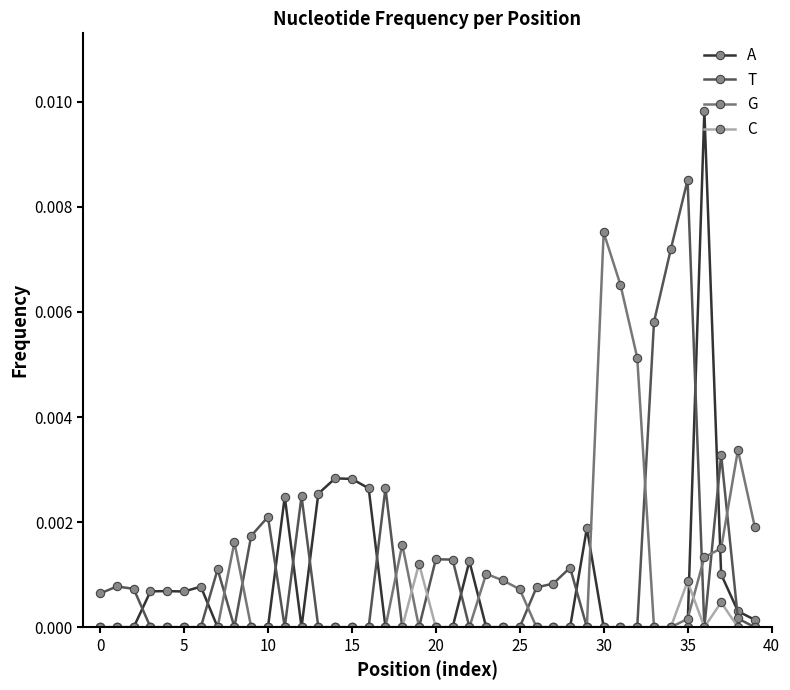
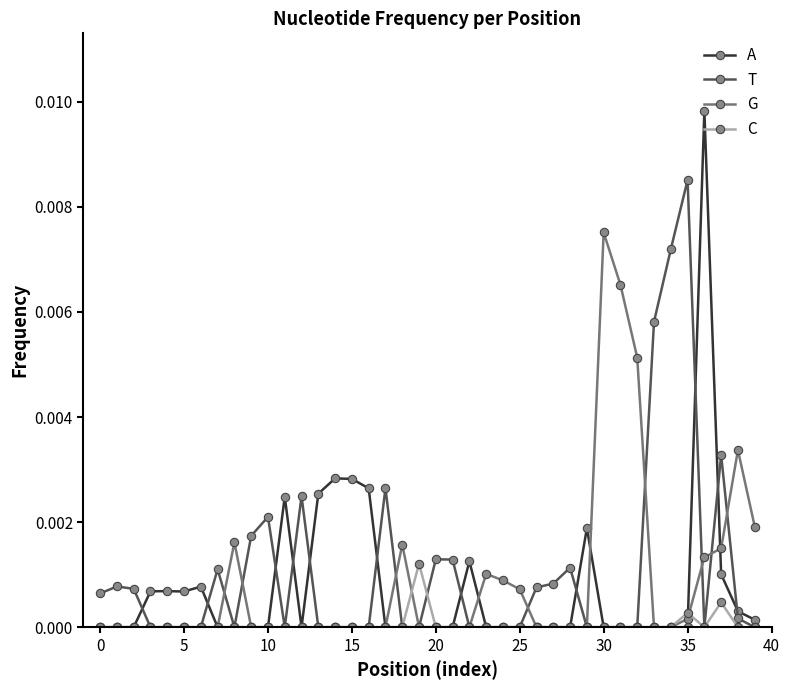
  {
    "C": {
-     "35": 0.0009
+     "35": 0.0003
    }
  }
